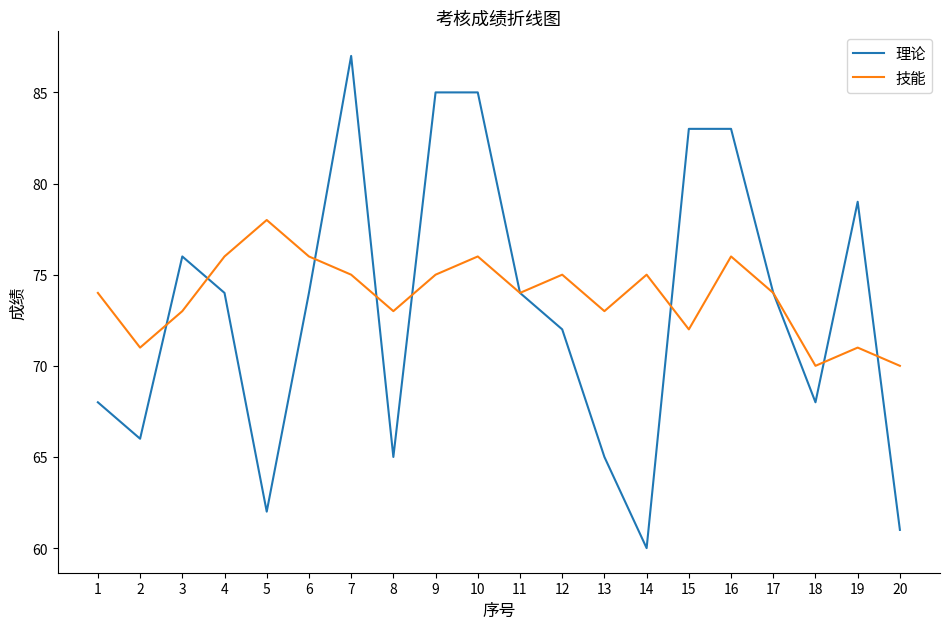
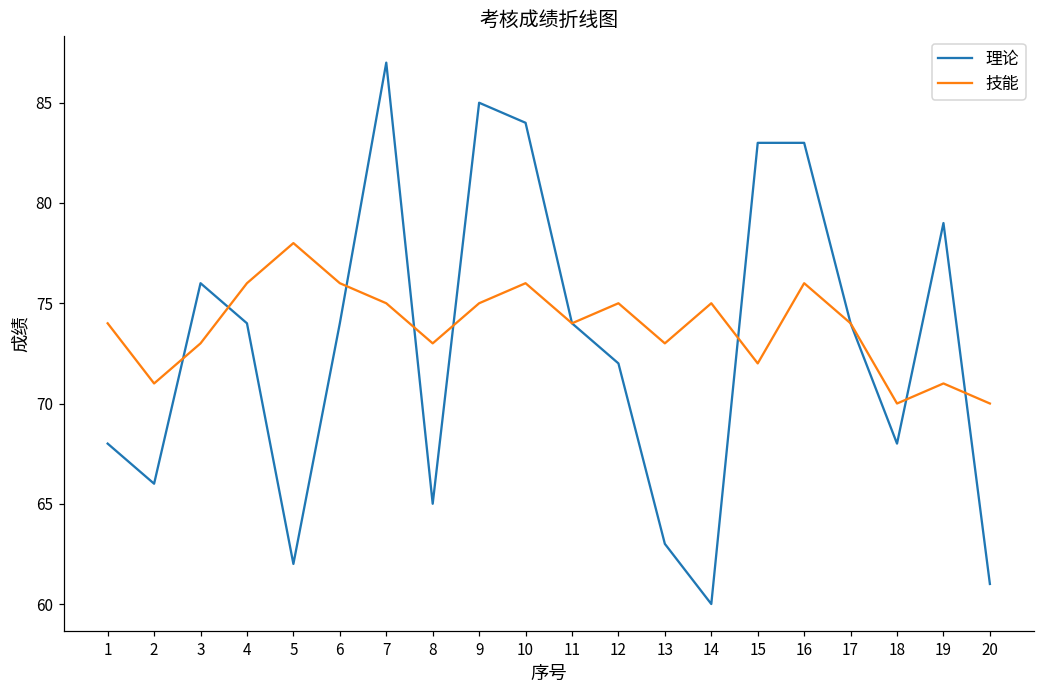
  {
    "理论": {
      "1": 68,
      "2": 66,
      "3": 76,
      "4": 74,
      "5": 62,
      "6": 74,
      "7": 87,
      "8": 65,
      "9": 85,
-     "10": 85,
+     "10": 84,
      "12": 72,
-     "13": 65,
+     "13": 63,
      "14": 60,
      "15": 83,
      "16": 83,
      "18": 68,
      "19": 79,
      "20": 61
    },
    "技能": {
      "1": 74,
      "2": 71,
      "3": 73,
      "4": 76,
      "5": 78,
      "6": 76,
      "7": 75,
      "8": 73,
      "9": 75,
      "10": 76,
      "12": 75,
      "13": 73,
      "14": 75,
      "15": 72,
      "16": 76,
      "18": 70,
      "19": 71,
      "20": 70
    }
  }
